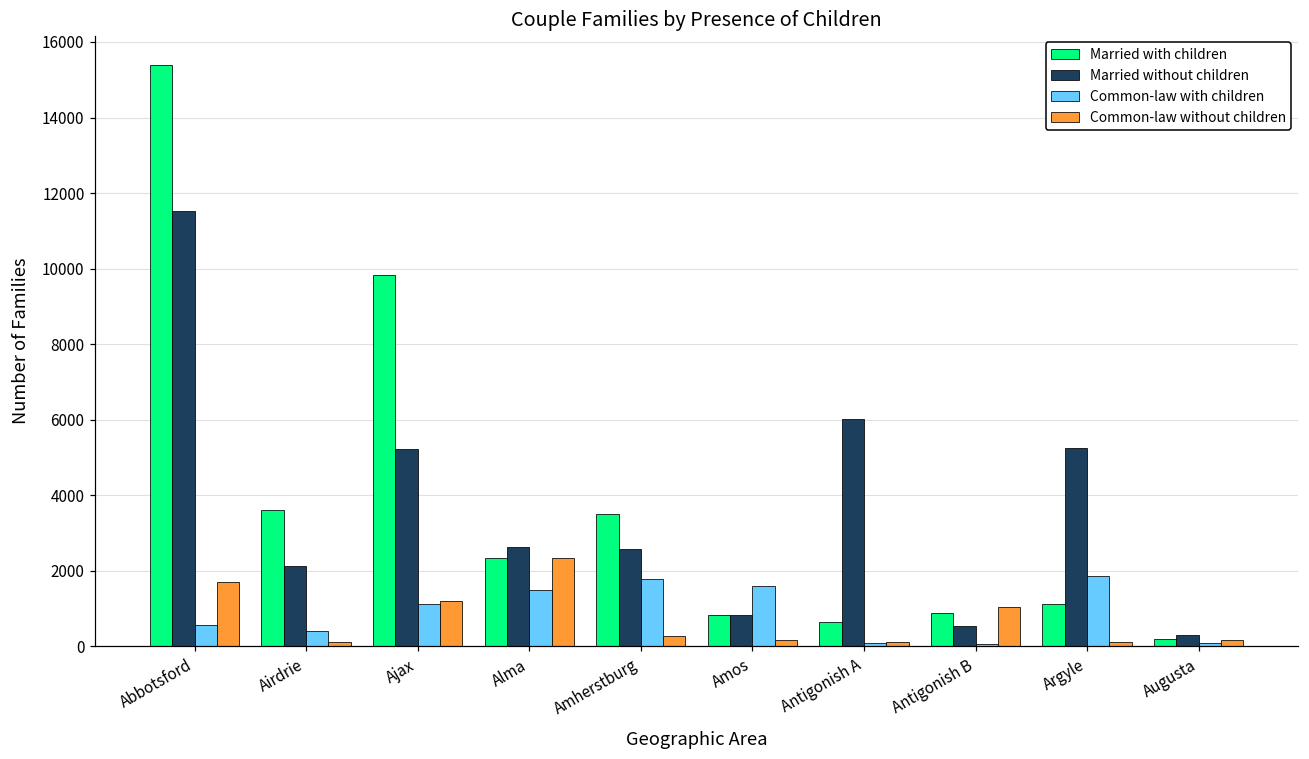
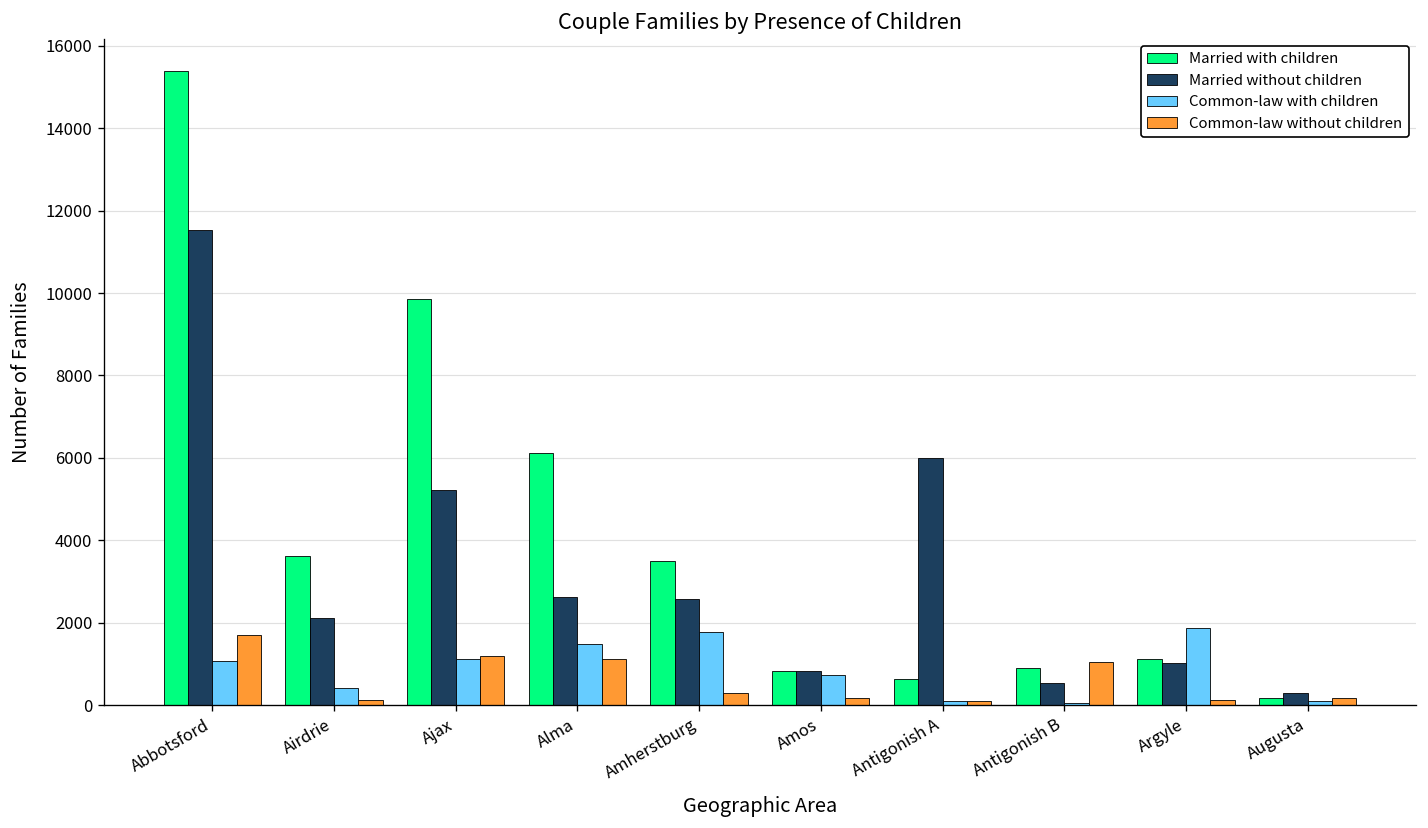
  {
    "Married with children": {
      "Abbotsford": 15400,
      "Airdrie": 3600,
      "Ajax": 9800,
-     "Alma": 2300,
+     "Alma": 6100,
      "Amherstburg": 3500,
      "Amos": 800,
      "Antigonish A": 600,
      "Antigonish B": 900,
      "Argyle": 1100,
      "Augusta": 200
    },
    "Married without children": {
      "Abbotsford": 11500,
      "Airdrie": 2100,
      "Ajax": 5200,
      "Alma": 2600,
      "Amherstburg": 2600,
      "Amos": 800,
      "Antigonish A": 6000,
      "Antigonish B": 500,
-     "Argyle": 5300,
+     "Argyle": 1000,
      "Augusta": 300
    },
    "Common-law with children": {
-     "Abbotsford": 600,
+     "Abbotsford": 1100,
      "Airdrie": 400,
      "Ajax": 1100,
      "Alma": 1500,
      "Amherstburg": 1800,
-     "Amos": 1600,
+     "Amos": 700,
      "Antigonish A": 100,
      "Argyle": 1900,
      "Augusta": 100
    },
    "Common-law without children": {
      "Abbotsford": 1700,
      "Airdrie": 100,
      "Ajax": 1200,
-     "Alma": 2300,
+     "Alma": 1100,
      "Amherstburg": 300,
      "Amos": 200,
      "Antigonish A": 100,
      "Antigonish B": 1000,
      "Argyle": 100,
      "Augusta": 200
    }
  }
